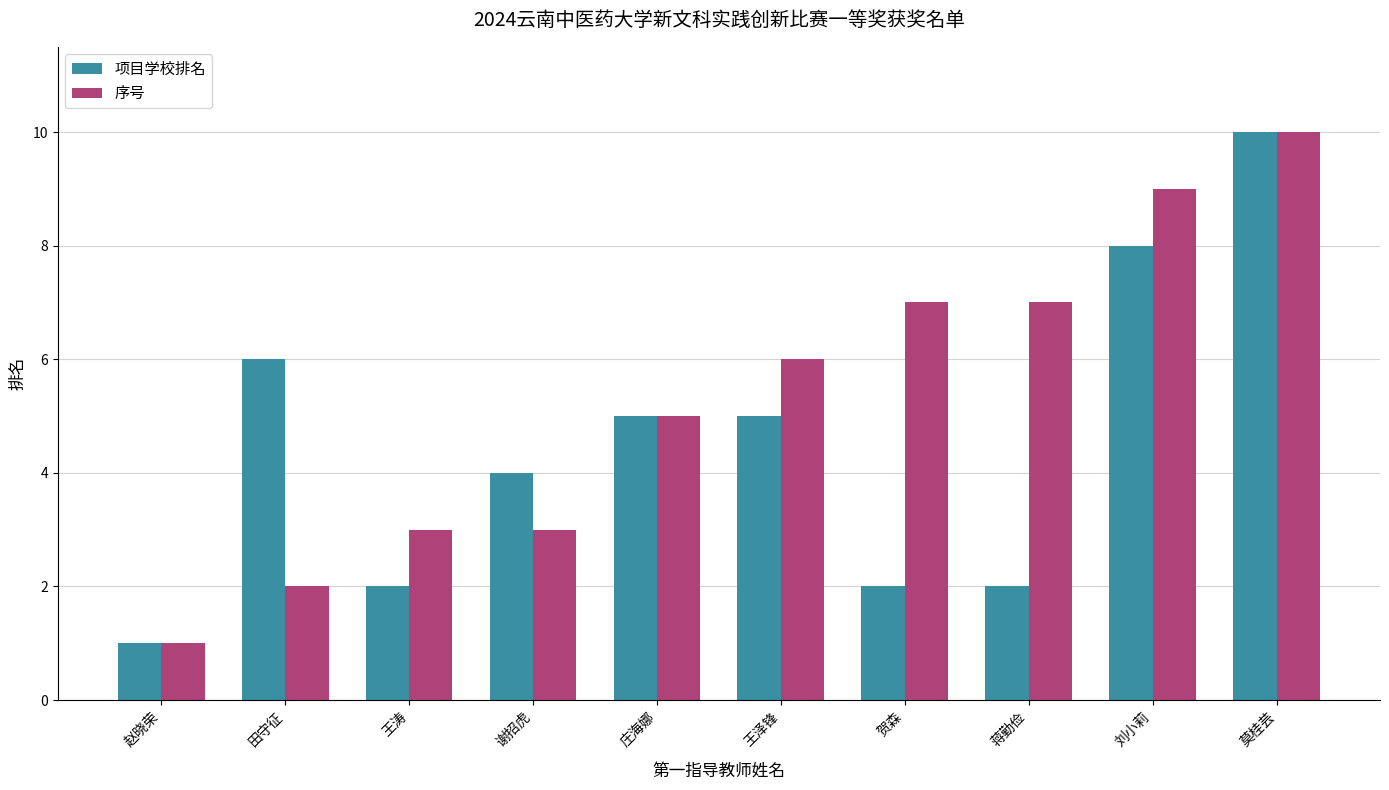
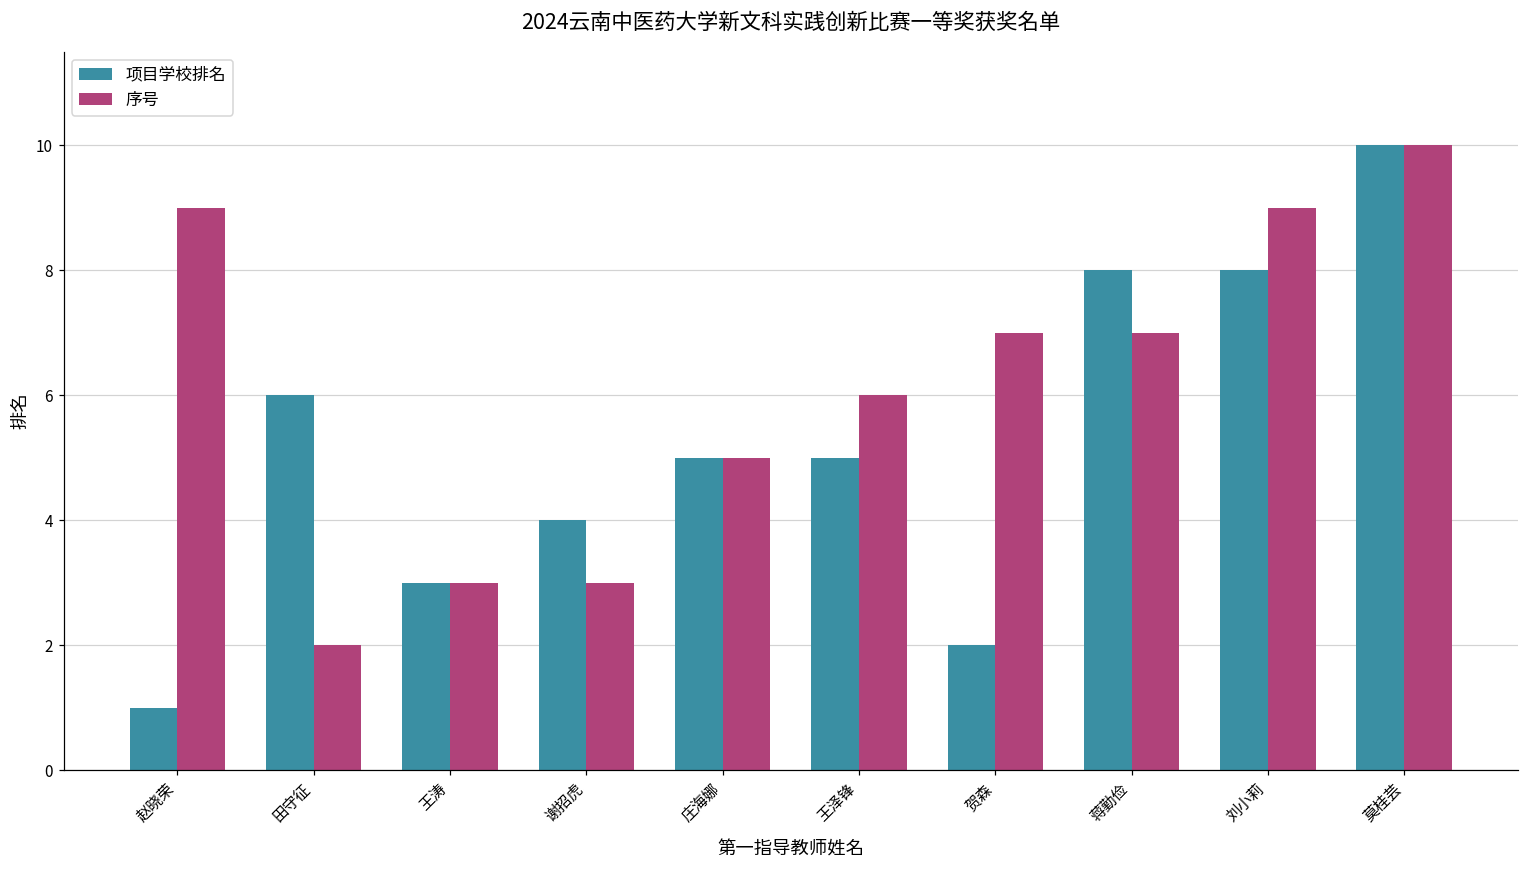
  {
    "项目学校排名": {
      "赵晓荣": 1,
      "田守征": 6,
-     "王涛": 2,
+     "王涛": 3,
      "谢招虎": 4,
      "庄海娜": 5,
      "王泽锋": 5,
      "贺森": 2,
-     "蒋勤俭": 2,
+     "蒋勤俭": 8,
      "刘小莉": 8,
      "莫桂芸": 10
    },
    "序号": {
-     "赵晓荣": 1,
+     "赵晓荣": 9,
      "田守征": 2,
      "王涛": 3,
      "谢招虎": 3,
      "庄海娜": 5,
      "王泽锋": 6,
      "贺森": 7,
      "蒋勤俭": 7,
      "刘小莉": 9,
      "莫桂芸": 10
    }
  }
